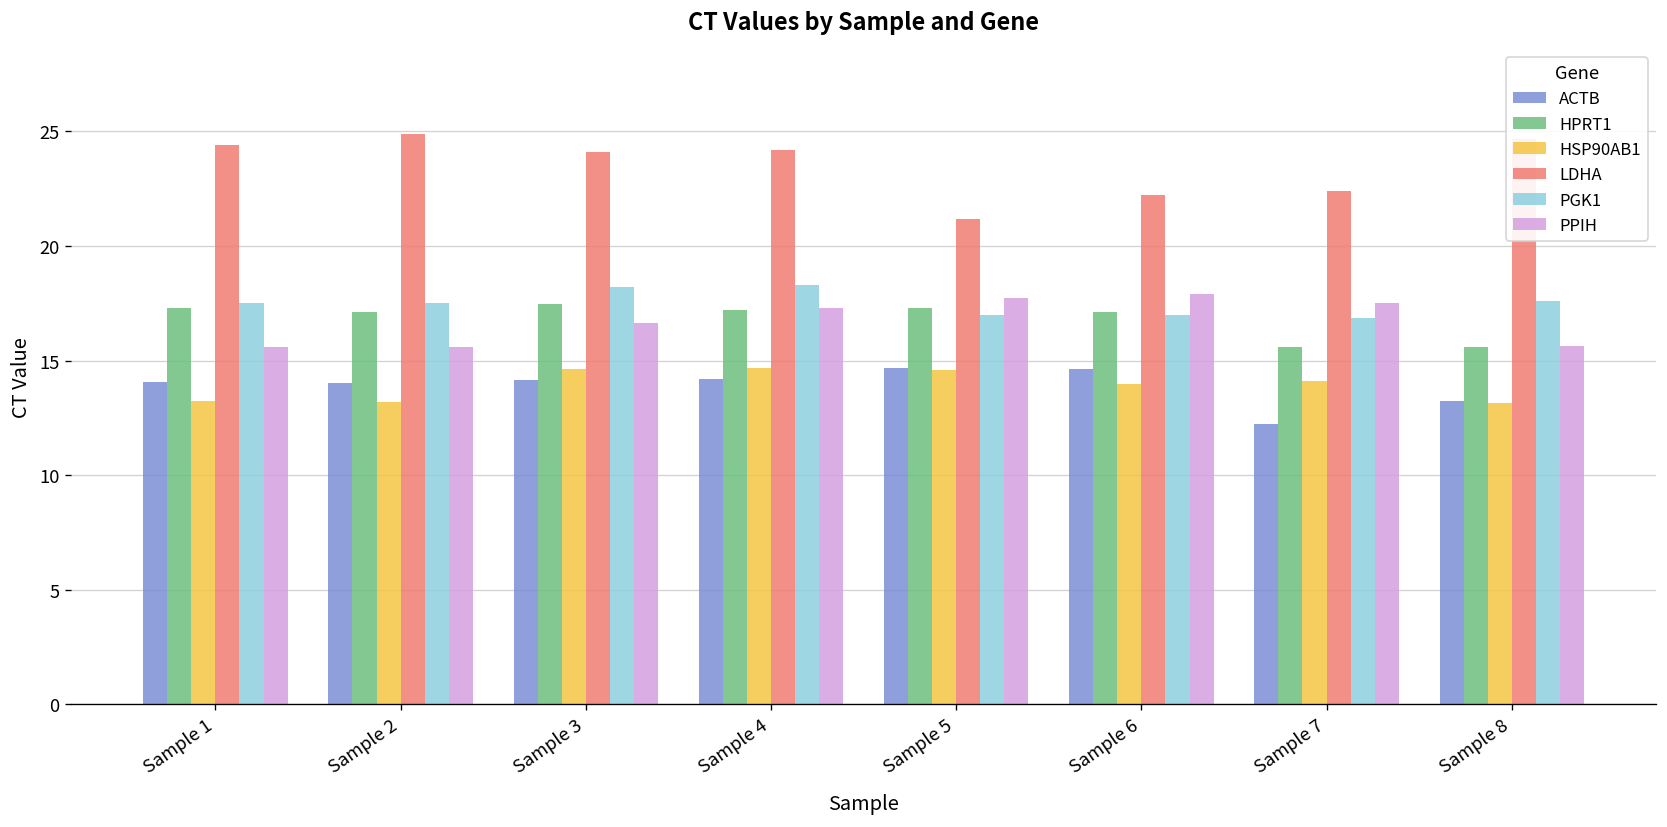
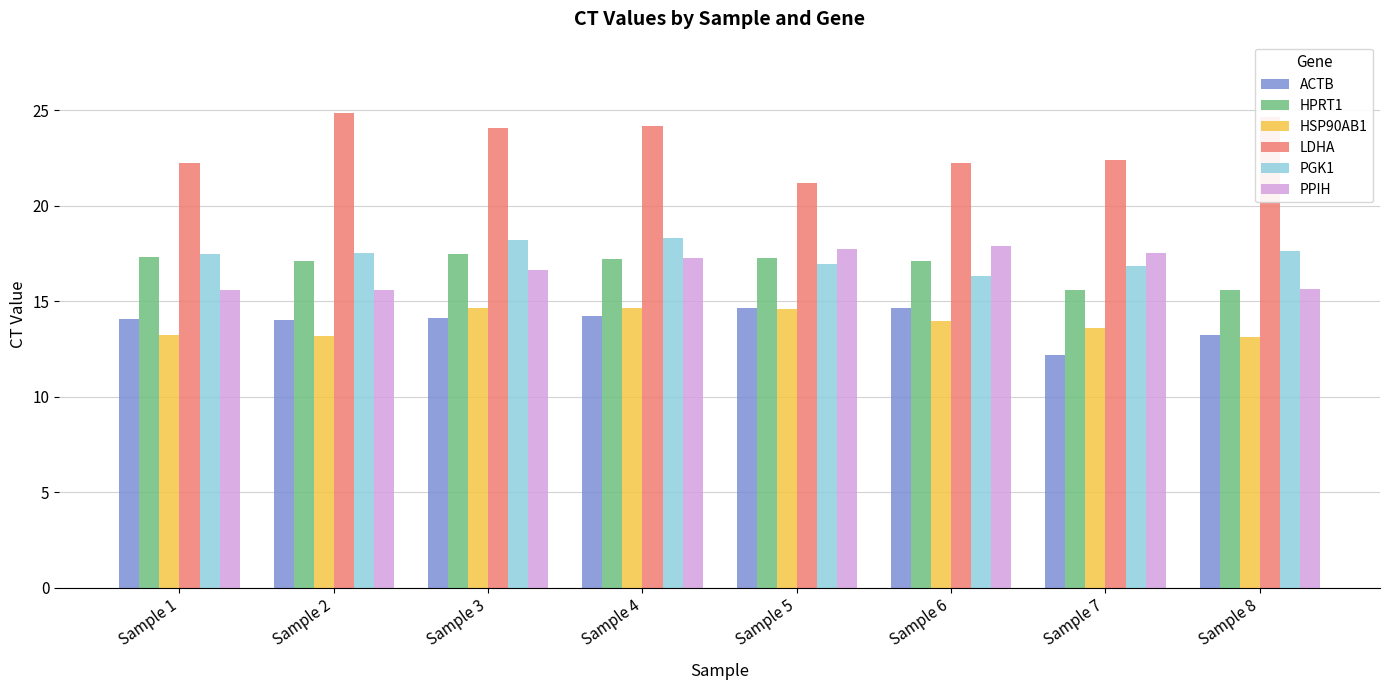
  {
    "ACTB": {
      "Sample 1": 14.1,
      "Sample 2": 14.0,
      "Sample 3": 14.1,
      "Sample 4": 14.2,
      "Sample 5": 14.7,
      "Sample 6": 14.7,
      "Sample 7": 12.2,
      "Sample 8": 13.2
    },
    "HPRT1": {
      "Sample 1": 17.3,
      "Sample 2": 17.1,
      "Sample 3": 17.5,
      "Sample 4": 17.2,
      "Sample 5": 17.3,
      "Sample 6": 17.1,
      "Sample 7": 15.6,
      "Sample 8": 15.6
    },
    "HSP90AB1": {
      "Sample 1": 13.2,
      "Sample 2": 13.2,
      "Sample 3": 14.7,
      "Sample 4": 14.7,
      "Sample 5": 14.6,
      "Sample 6": 14.0,
-     "Sample 7": 14.1,
+     "Sample 7": 13.6,
      "Sample 8": 13.1
    },
    "LDHA": {
-     "Sample 1": 24.4,
+     "Sample 1": 22.2,
      "Sample 2": 24.9,
      "Sample 3": 24.1,
      "Sample 4": 24.2,
      "Sample 5": 21.2,
      "Sample 6": 22.2,
      "Sample 7": 22.4
    },
    "PGK1": {
      "Sample 1": 17.5,
      "Sample 2": 17.5,
      "Sample 3": 18.2,
      "Sample 4": 18.3,
      "Sample 5": 17.0,
-     "Sample 6": 17.0,
+     "Sample 6": 16.3,
      "Sample 7": 16.9,
      "Sample 8": 17.6
    },
    "PPIH": {
      "Sample 1": 15.6,
      "Sample 2": 15.6,
      "Sample 3": 16.6,
      "Sample 4": 17.3,
      "Sample 5": 17.7,
      "Sample 6": 17.9,
      "Sample 7": 17.5,
      "Sample 8": 15.7
    }
  }
